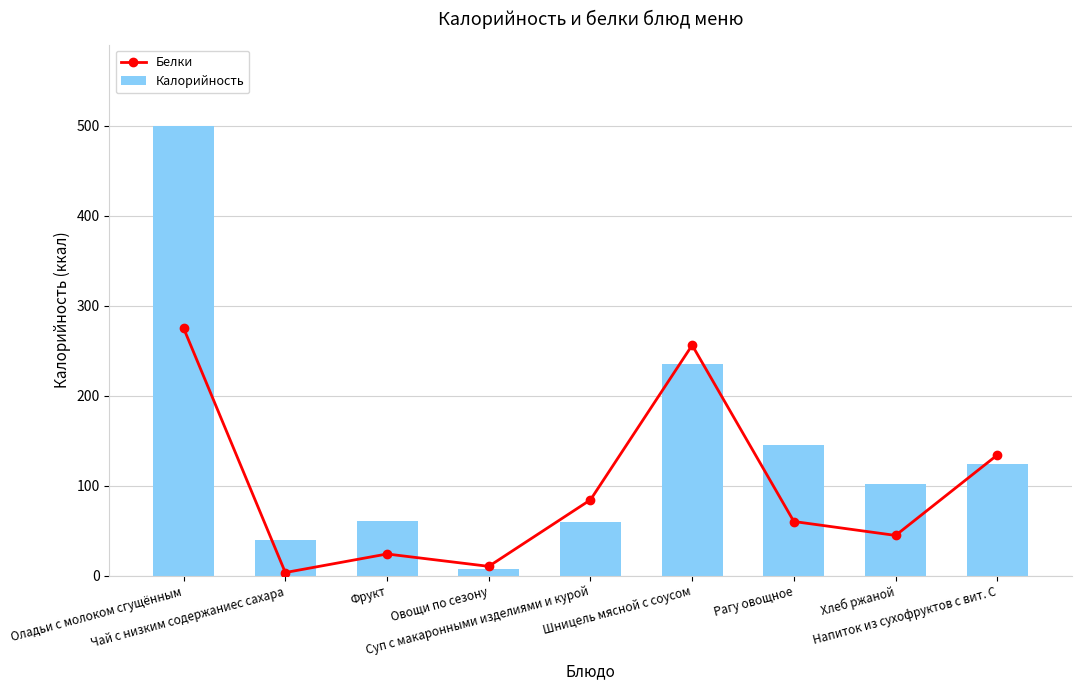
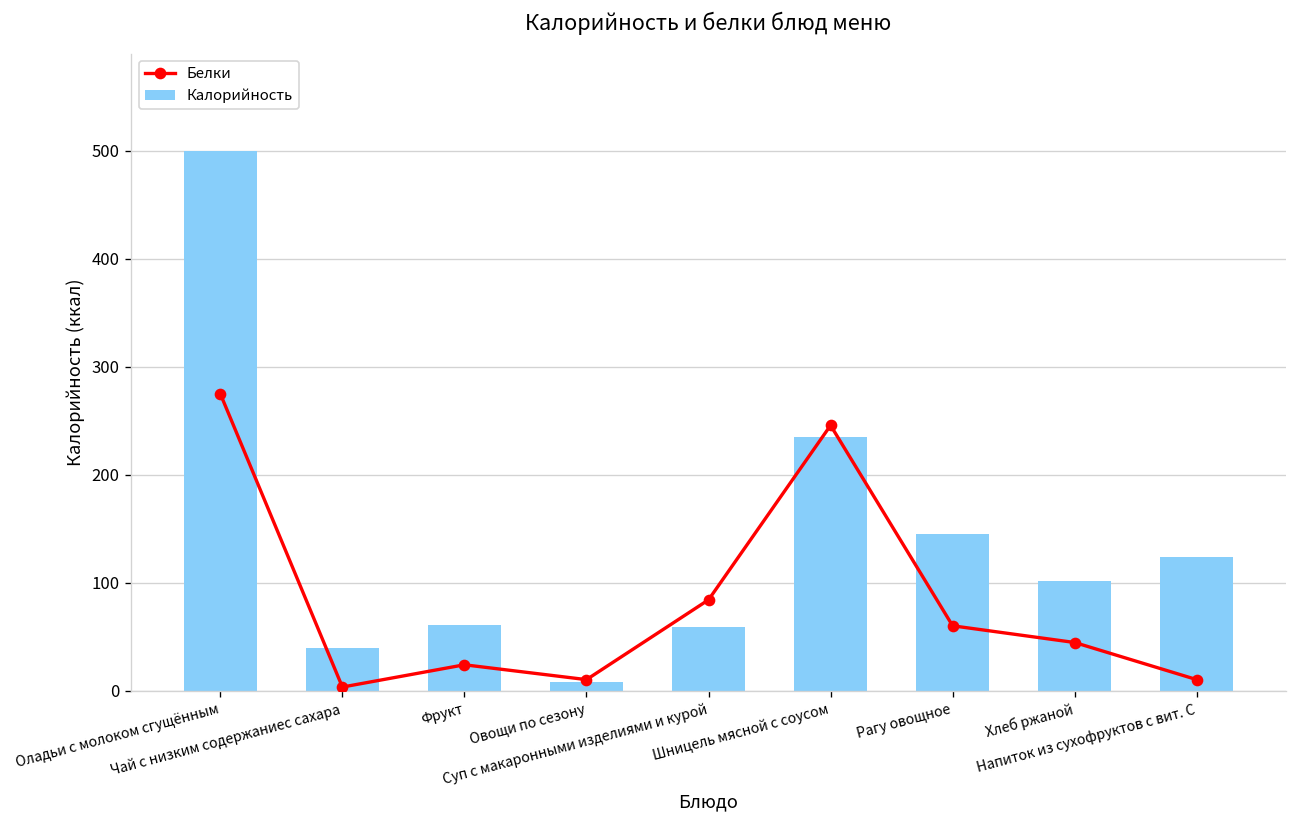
  {
    "Белки": {
      "Оладьи с молоком сгущённым": 270,
      "Чай с низким содержаниес сахара": 0,
      "Фрукт": 20,
      "Овощи по сезону": 10,
      "Суп с макаронными изделиями и курой": 80,
-     "Шницель мясной с соусом": 260,
+     "Шницель мясной с соусом": 250,
      "Рагу овощное": 60,
      "Хлеб ржаной": 40,
-     "Напиток из сухофруктов с вит. С": 130
+     "Напиток из сухофруктов с вит. С": 10
    },
    "Калорийность": {
      "Оладьи с молоком сгущённым": 500,
      "Чай с низким содержаниес сахара": 40,
      "Фрукт": 60,
      "Овощи по сезону": 10,
      "Суп с макаронными изделиями и курой": 60,
      "Шницель мясной с соусом": 230,
      "Рагу овощное": 150,
      "Хлеб ржаной": 100,
      "Напиток из сухофруктов с вит. С": 120
    }
  }
